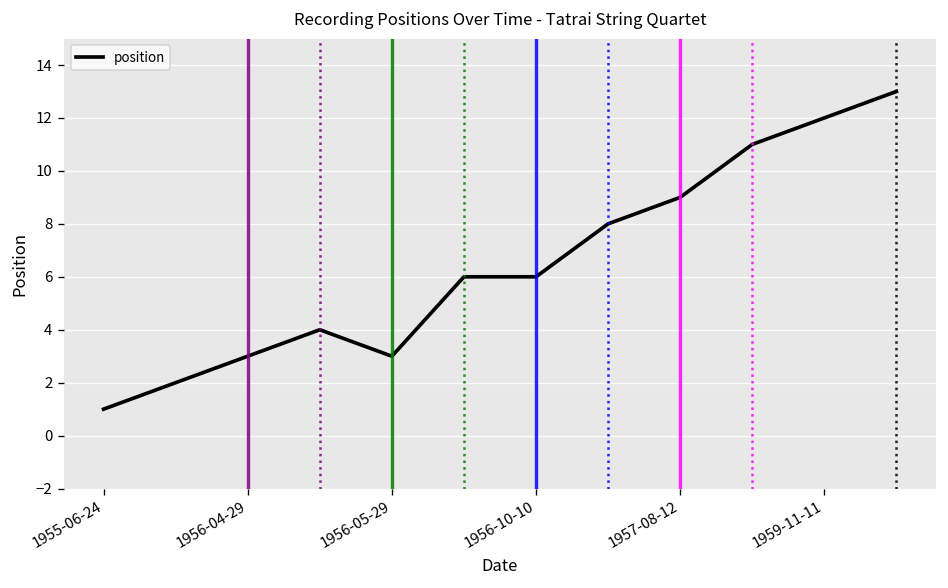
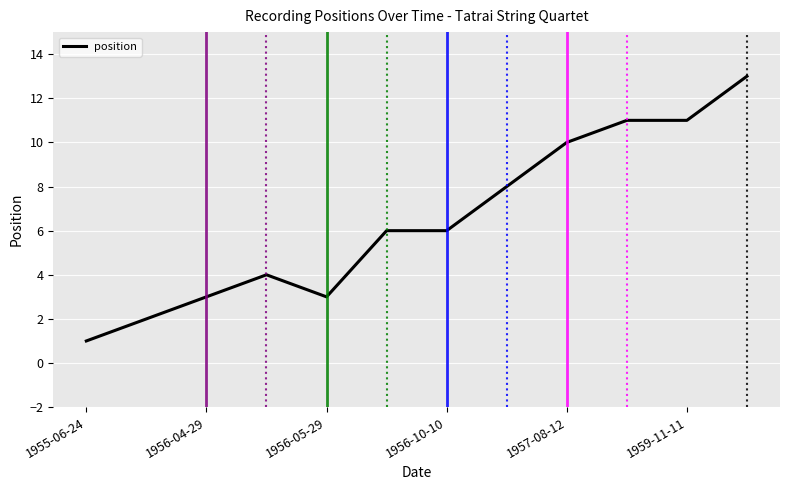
  {
    "1955-06-24": 1,
    "1956-04-29": 3,
    "1956-05-29": 3,
    "1956-10-10": 6,
-   "1957-08-12": 9,
-   "1959-11-11": 12
+   "1957-08-12": 10,
+   "1959-11-11": 11
  }
